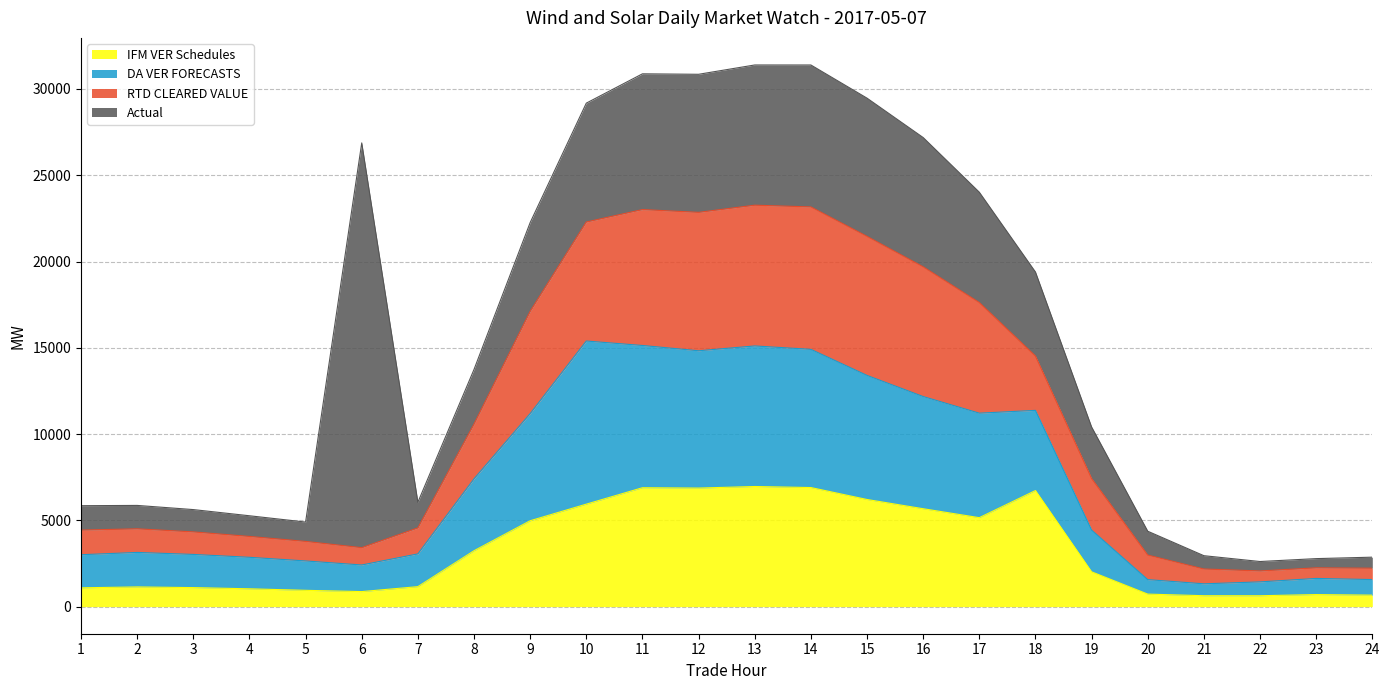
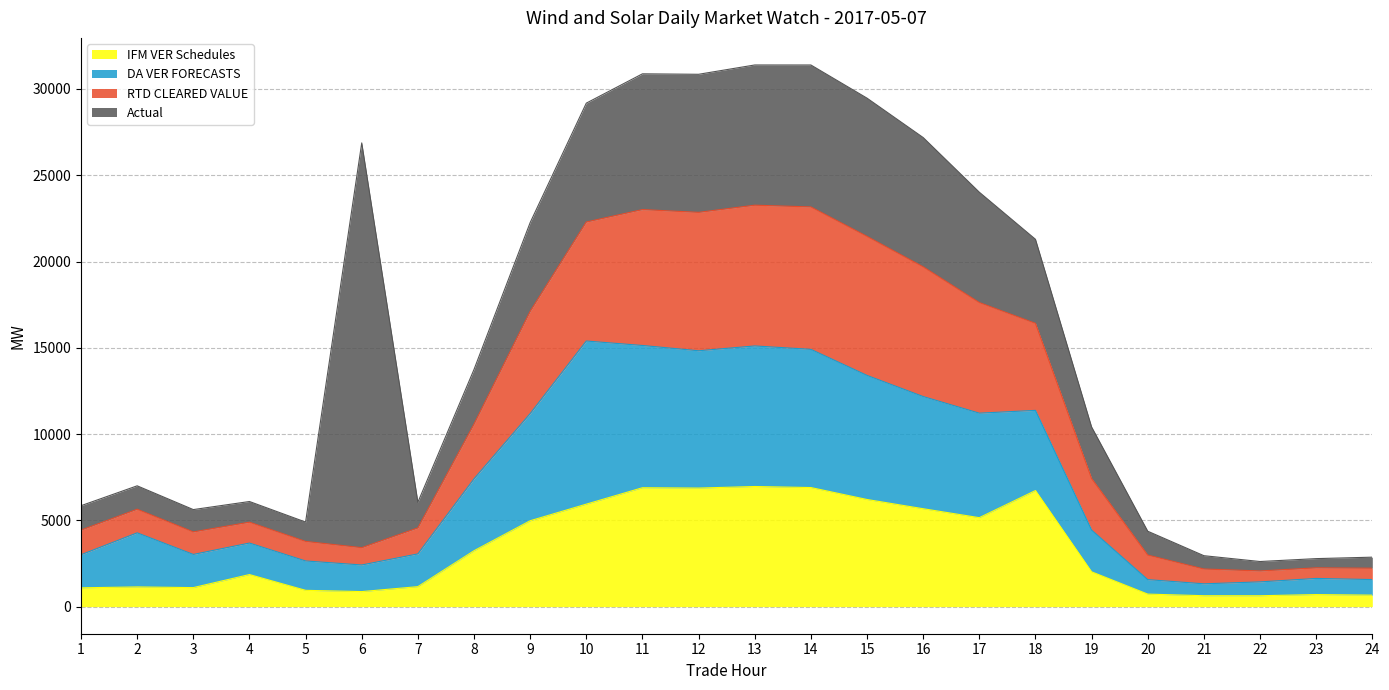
  {
    "IFM VER Schedules": {
      "1": 1100,
      "2": 1100,
      "3": 1100,
-     "4": 1000,
+     "4": 1900,
      "5": 900,
      "6": 900,
      "7": 1200,
      "8": 3200,
      "9": 5000,
      "10": 5900,
      "11": 6900,
      "12": 6900,
      "13": 7000,
      "14": 6900,
      "15": 6200,
      "16": 5700,
      "17": 5200,
      "18": 6700,
      "19": 2000,
      "20": 700,
      "21": 600,
      "22": 600,
      "23": 700,
      "24": 700
    },
    "DA VER FORECASTS": {
      "1": 1900,
-     "2": 2000,
+     "2": 3100,
      "3": 1900,
      "4": 1800,
      "5": 1700,
      "6": 1500,
      "7": 1900,
      "8": 4200,
      "9": 6200,
      "10": 9500,
      "11": 8200,
      "12": 8000,
      "13": 8100,
      "14": 8000,
      "15": 7200,
      "16": 6500,
      "17": 6100,
      "18": 4600,
      "19": 2400,
      "20": 800,
      "21": 700,
      "22": 800,
      "23": 900,
      "24": 900
    },
    "RTD CLEARED VALUE": {
      "1": 1400,
      "2": 1400,
      "3": 1300,
      "4": 1200,
      "5": 1100,
      "6": 1000,
      "7": 1500,
      "8": 3200,
      "9": 5900,
      "10": 6900,
      "11": 7900,
      "12": 8000,
      "13": 8200,
      "14": 8300,
      "15": 8100,
      "16": 7500,
      "17": 6400,
-     "18": 3100,
+     "18": 5000,
      "19": 3000,
      "20": 1400,
      "21": 900,
      "22": 600,
      "23": 600,
      "24": 700
    },
    "Actual": {
      "1": 1400,
      "2": 1400,
      "3": 1300,
      "4": 1200,
      "5": 1100,
      "6": 23500,
      "7": 1500,
      "8": 3200,
      "9": 5100,
      "10": 6900,
      "11": 7900,
      "12": 8000,
      "13": 8100,
      "14": 8200,
      "15": 8000,
      "16": 7500,
      "17": 6400,
      "18": 4900,
      "19": 3000,
      "20": 1400,
      "21": 800,
      "22": 500,
      "23": 500,
      "24": 600
    }
  }
